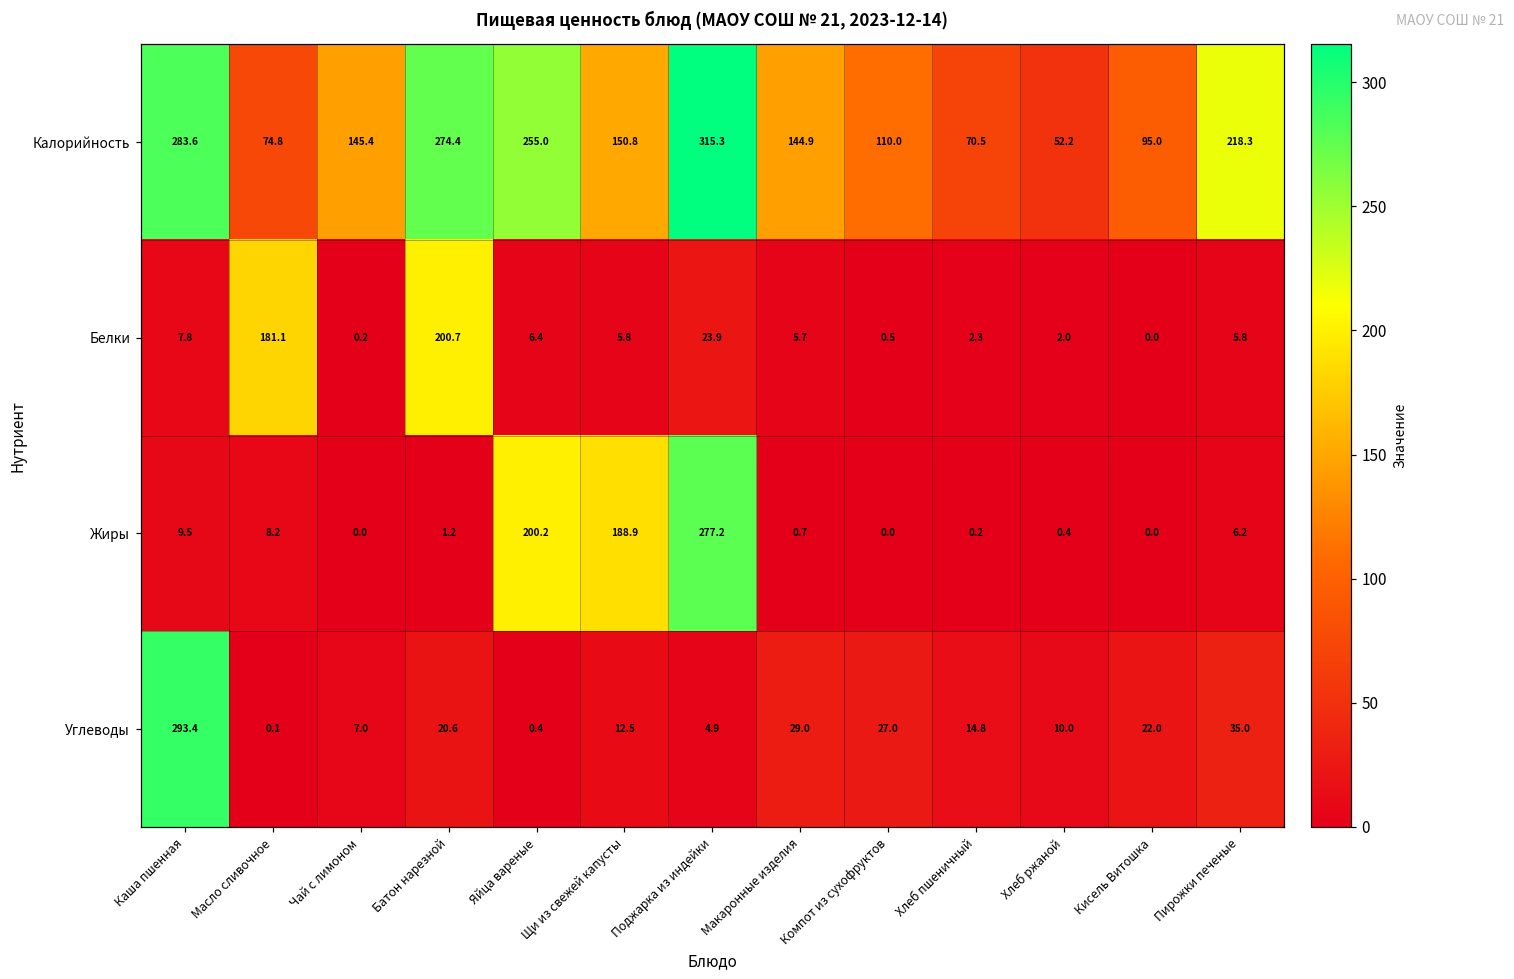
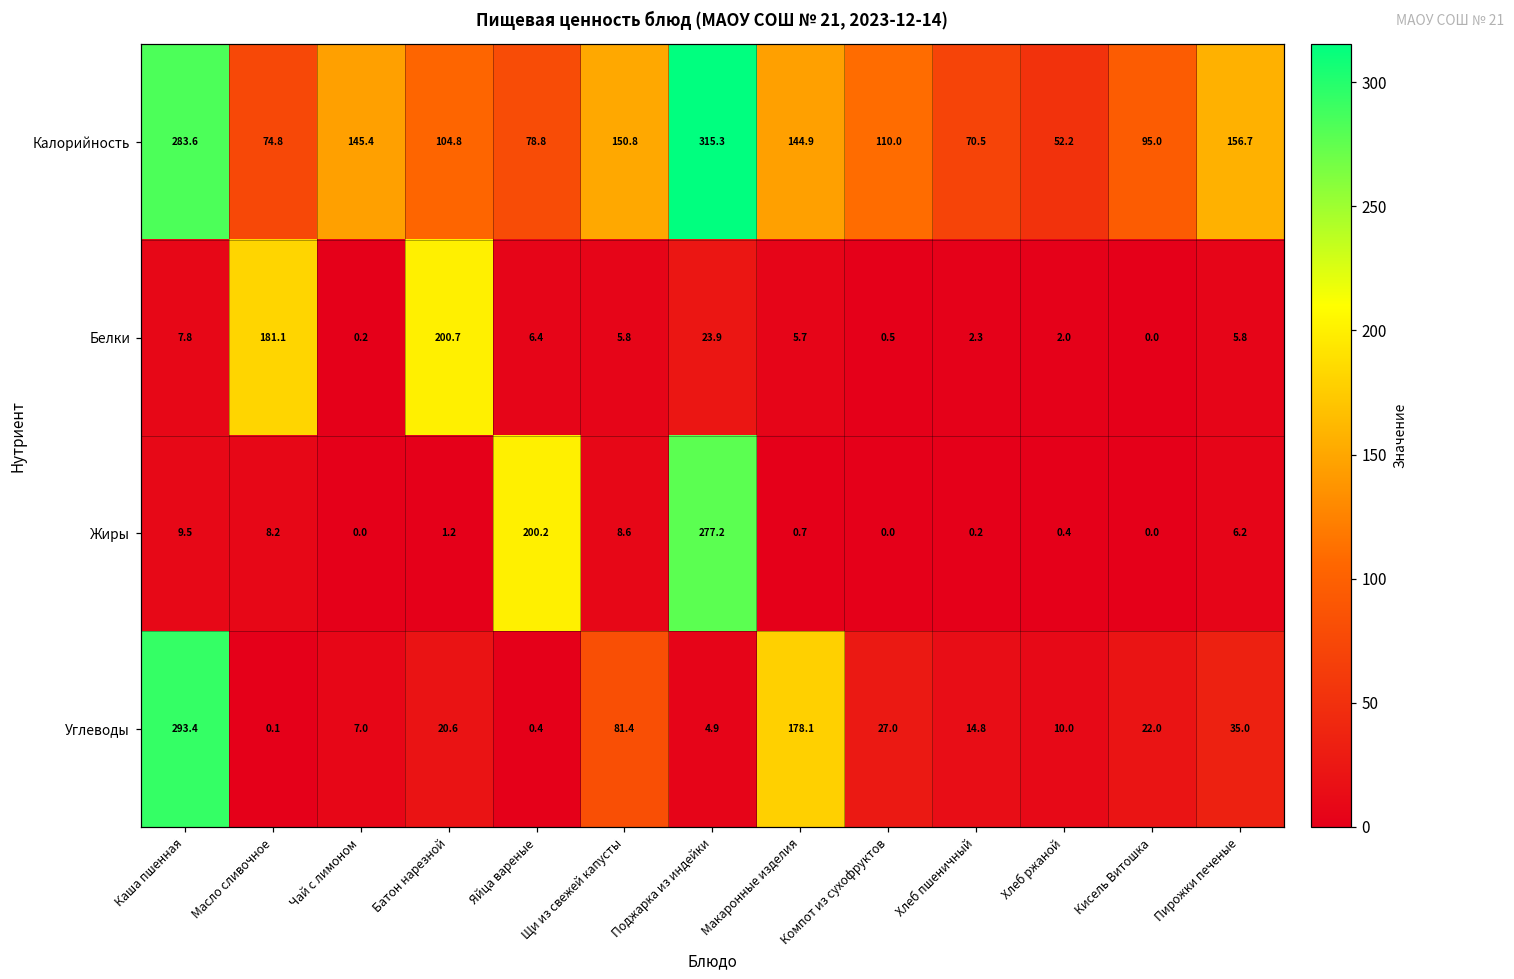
  {
    "Калорийность": {
      "Каша пшенная": 283.6,
      "Масло сливочное": 74.8,
      "Чай с лимоном": 145.4,
-     "Батон нарезной": 274.4,
-     "Яйца вареные": 255.0,
+     "Батон нарезной": 104.8,
+     "Яйца вареные": 78.8,
      "Щи из свежей капусты": 150.8,
      "Поджарка из индейки": 315.3,
      "Макаронные изделия": 144.9,
      "Компот из сухофруктов": 110.0,
      "Хлеб пшеничный": 70.5,
      "Хлеб ржаной": 52.2,
      "Кисель Витошка": 95.0,
-     "Пирожки печеные": 218.3
+     "Пирожки печеные": 156.7
    },
    "Белки": {
      "Каша пшенная": 7.8,
      "Масло сливочное": 181.1,
      "Чай с лимоном": 0.2,
      "Батон нарезной": 200.7,
      "Яйца вареные": 6.4,
      "Щи из свежей капусты": 5.8,
      "Поджарка из индейки": 23.9,
      "Макаронные изделия": 5.7,
      "Компот из сухофруктов": 0.5,
      "Хлеб пшеничный": 2.3,
      "Хлеб ржаной": 2.0,
      "Кисель Витошка": 0.0,
      "Пирожки печеные": 5.8
    },
    "Жиры": {
      "Каша пшенная": 9.5,
      "Масло сливочное": 8.2,
      "Чай с лимоном": 0.0,
      "Батон нарезной": 1.2,
      "Яйца вареные": 200.2,
-     "Щи из свежей капусты": 188.9,
+     "Щи из свежей капусты": 8.6,
      "Поджарка из индейки": 277.2,
      "Макаронные изделия": 0.7,
      "Компот из сухофруктов": 0.0,
      "Хлеб пшеничный": 0.2,
      "Хлеб ржаной": 0.4,
      "Кисель Витошка": 0.0,
      "Пирожки печеные": 6.2
    },
    "Углеводы": {
      "Каша пшенная": 293.4,
      "Масло сливочное": 0.1,
      "Чай с лимоном": 7.0,
      "Батон нарезной": 20.6,
      "Яйца вареные": 0.4,
-     "Щи из свежей капусты": 12.5,
+     "Щи из свежей капусты": 81.4,
      "Поджарка из индейки": 4.9,
-     "Макаронные изделия": 29.0,
+     "Макаронные изделия": 178.1,
      "Компот из сухофруктов": 27.0,
      "Хлеб пшеничный": 14.8,
      "Хлеб ржаной": 10.0,
      "Кисель Витошка": 22.0,
      "Пирожки печеные": 35.0
    }
  }
